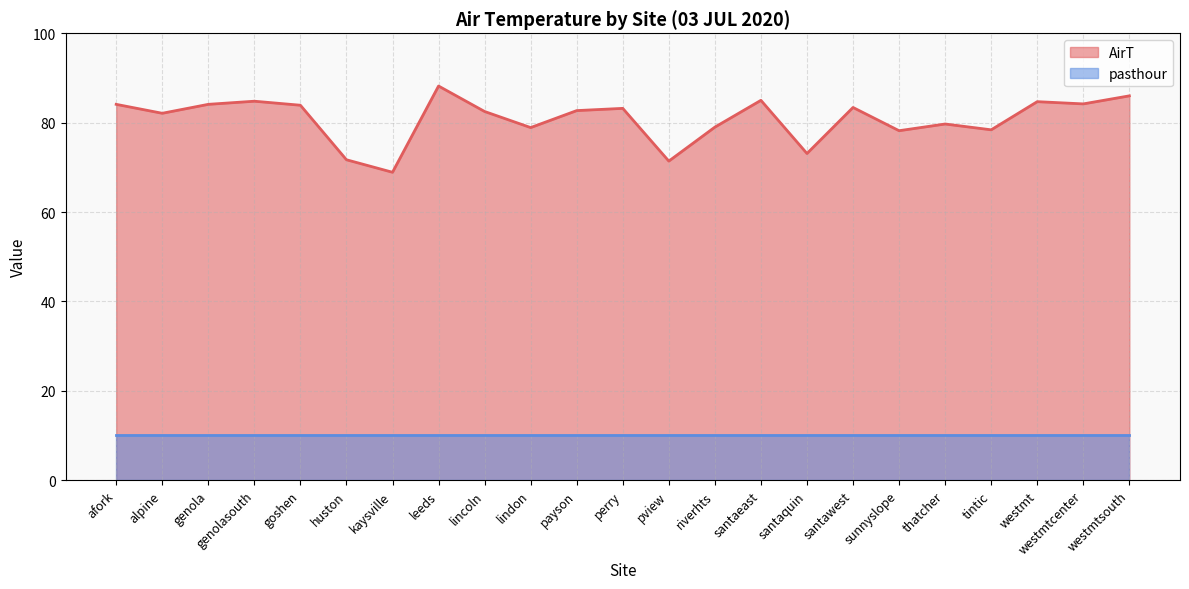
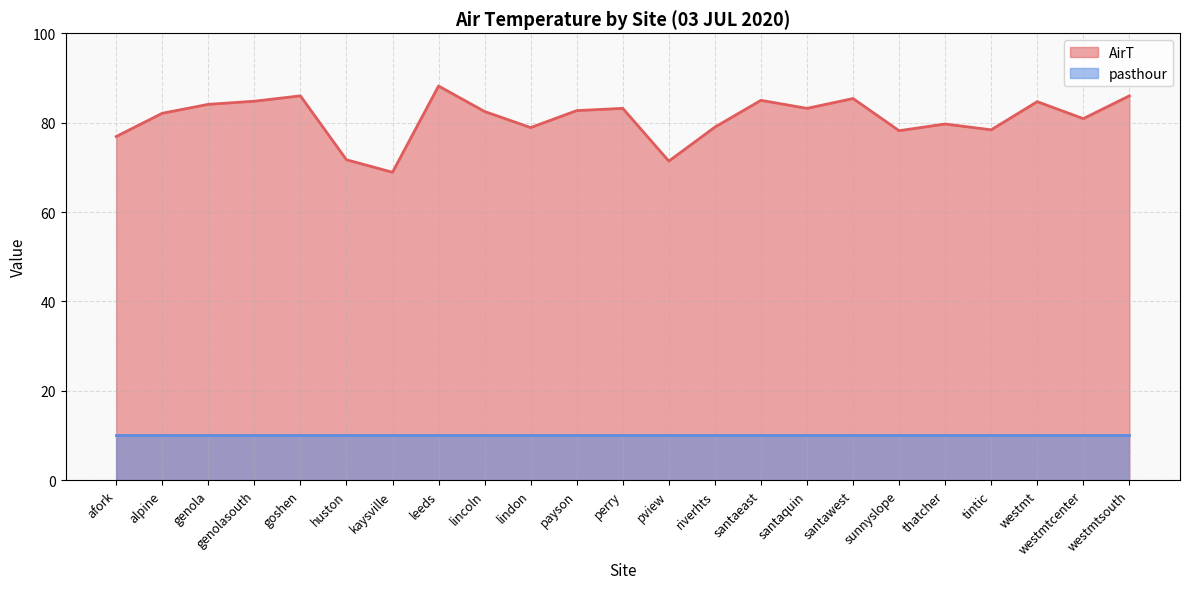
  {
    "AirT": {
-     "afork": 84,
+     "afork": 77,
      "alpine": 82,
      "genola": 84,
      "genolasouth": 85,
-     "goshen": 84,
+     "goshen": 86,
      "huston": 72,
      "kaysville": 69,
      "leeds": 88,
      "lincoln": 83,
      "lindon": 79,
      "payson": 83,
      "perry": 83,
      "pview": 71,
      "riverhts": 79,
      "santaeast": 85,
-     "santaquin": 73,
-     "santawest": 83,
+     "santaquin": 83,
+     "santawest": 85,
      "sunnyslope": 78,
      "thatcher": 80,
      "tintic": 78,
      "westmt": 85,
-     "westmtcenter": 84,
+     "westmtcenter": 81,
      "westmtsouth": 86
    },
    "pasthour": {
      "afork": 10,
      "alpine": 10,
      "genola": 10,
      "genolasouth": 10,
      "goshen": 10,
      "huston": 10,
      "kaysville": 10,
      "leeds": 10,
      "lincoln": 10,
      "lindon": 10,
      "payson": 10,
      "perry": 10,
      "pview": 10,
      "riverhts": 10,
      "santaeast": 10,
      "santaquin": 10,
      "santawest": 10,
      "sunnyslope": 10,
      "thatcher": 10,
      "tintic": 10,
      "westmt": 10,
      "westmtcenter": 10,
      "westmtsouth": 10
    }
  }
